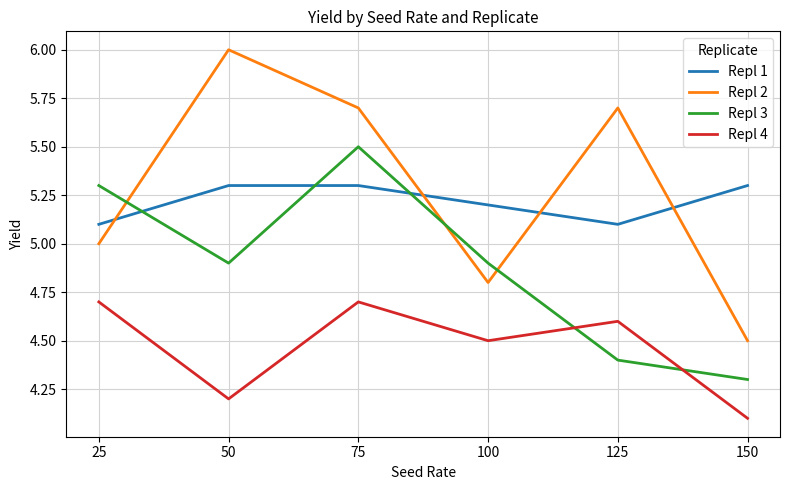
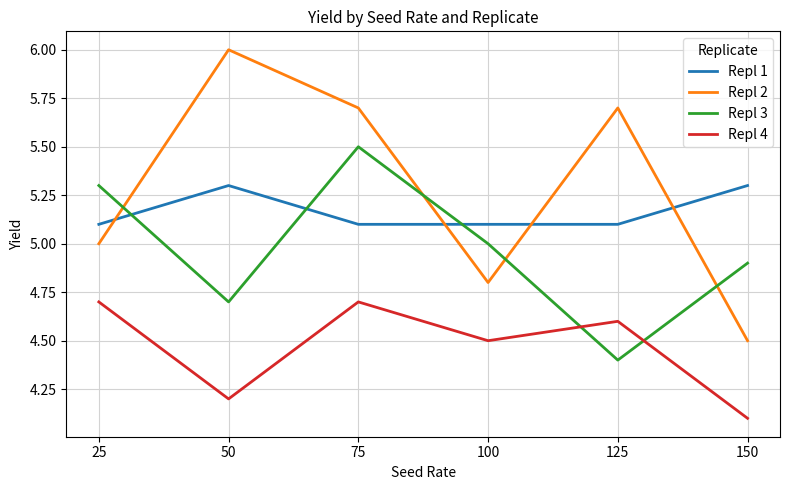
  {
    "Repl 1": {
      "25": 5.1,
      "50": 5.3,
-     "75": 5.3,
-     "100": 5.2,
+     "75": 5.1,
+     "100": 5.1,
      "125": 5.1,
      "150": 5.3
    },
    "Repl 2": {
      "25": 5.0,
      "50": 6.0,
      "75": 5.7,
      "100": 4.8,
      "125": 5.7,
      "150": 4.5
    },
    "Repl 3": {
      "25": 5.3,
-     "50": 4.9,
+     "50": 4.7,
      "75": 5.5,
-     "100": 4.9,
+     "100": 5.0,
      "125": 4.4,
-     "150": 4.3
+     "150": 4.9
    },
    "Repl 4": {
      "25": 4.7,
      "50": 4.2,
      "75": 4.7,
      "100": 4.5,
      "125": 4.6,
      "150": 4.1
    }
  }
